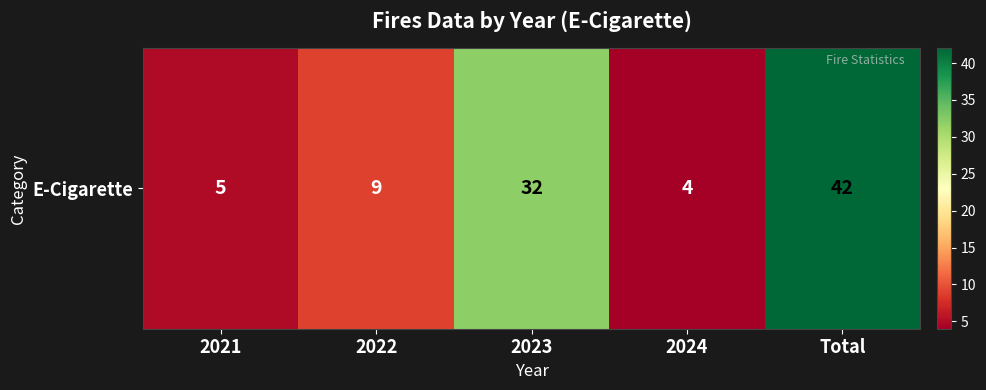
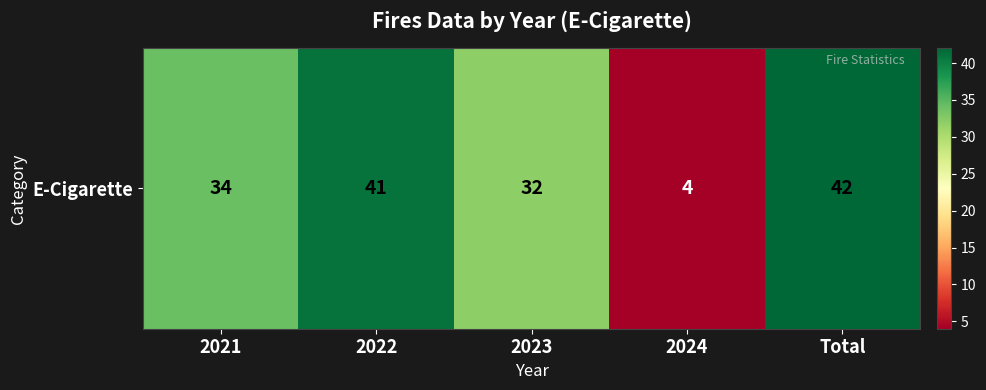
  {
    "E-Cigarette": {
-     "2021": 5,
-     "2022": 9,
+     "2021": 34,
+     "2022": 41,
      "2023": 32,
      "2024": 4
    }
  }
